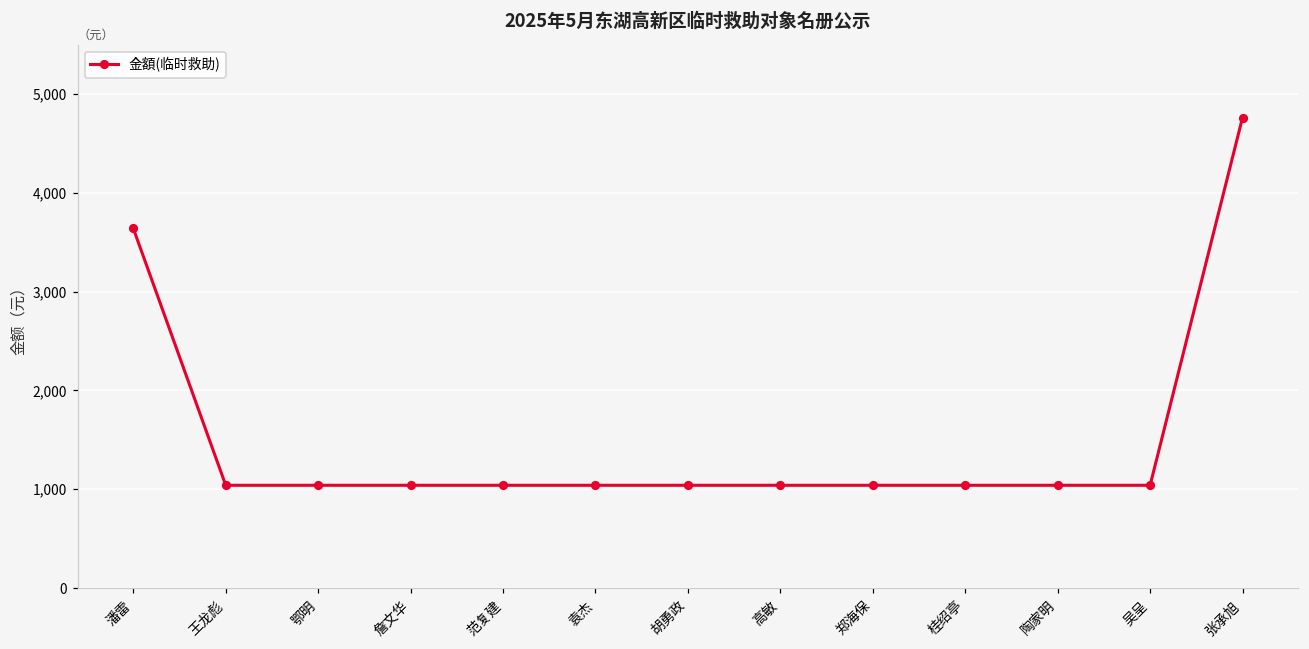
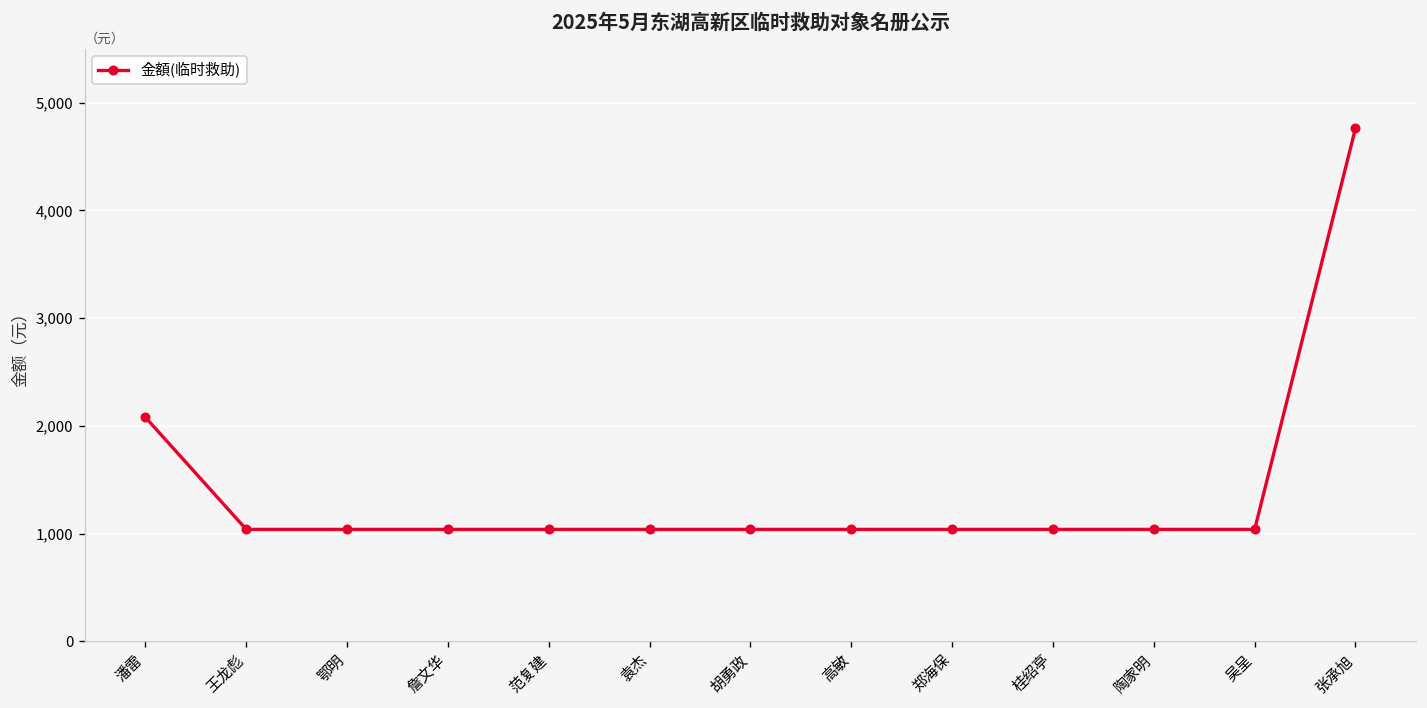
  {
-   "潘雷": "3,600",
+   "潘雷": "2,100",
    "王龙彪": "1,000",
    "鄂明": "1,000",
    "詹文华": "1,000",
    "范复建": "1,000",
    "袁杰": "1,000",
    "胡勇政": "1,000",
    "高敏": "1,000",
    "郑海保": "1,000",
    "桂绍亭": "1,000",
    "陶家明": "1,000",
    "吴呈": "1,000",
    "张承旭": "4,800"
  }
